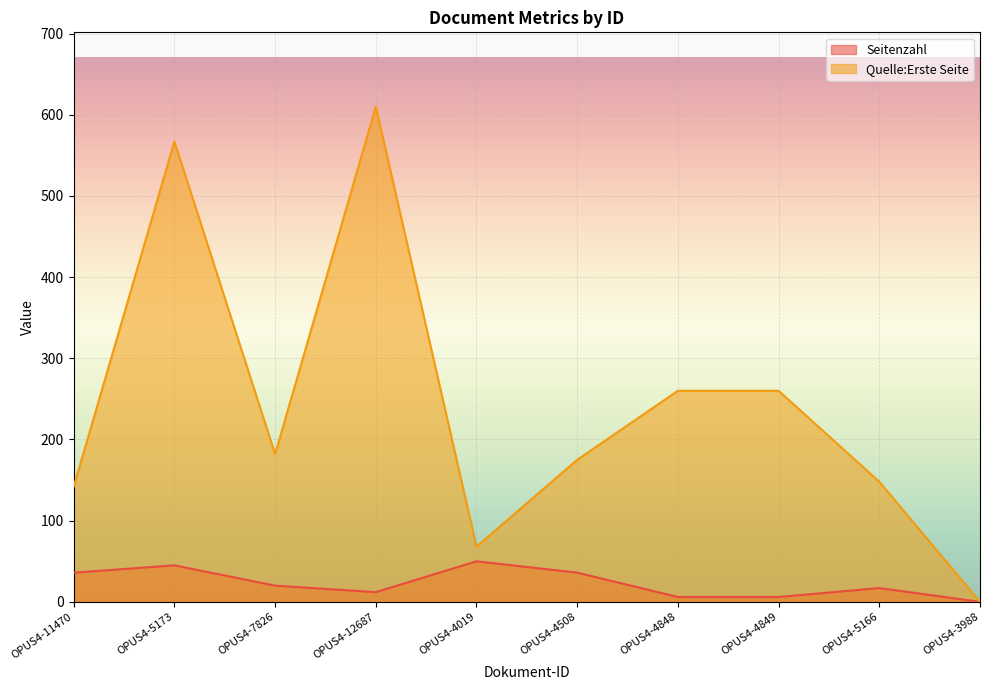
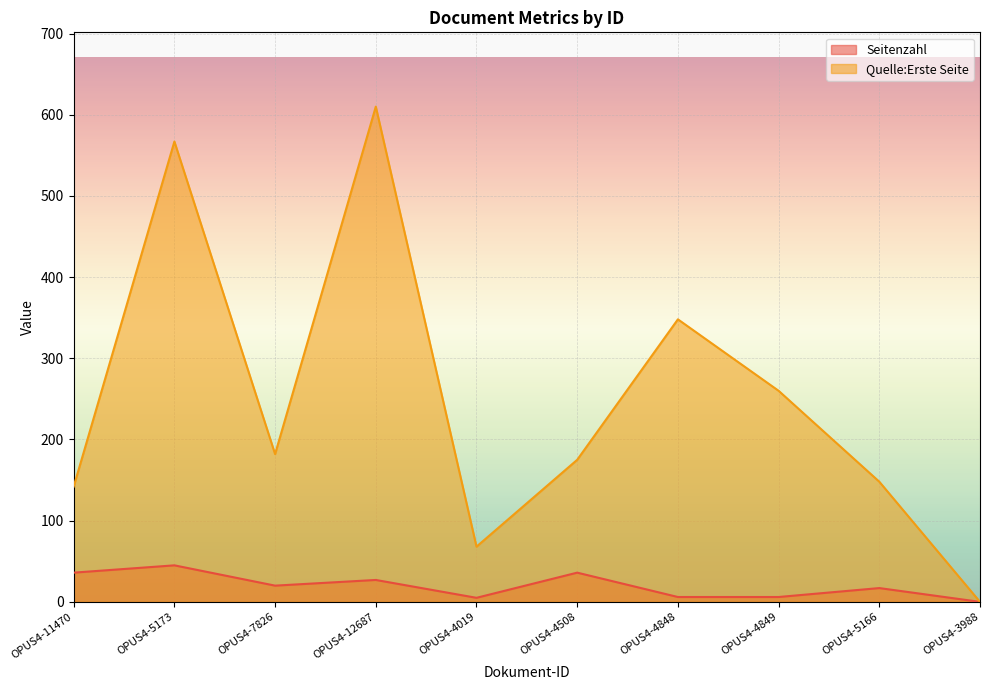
  {
    "Seitenzahl": {
      "OPUS4-11470": 40,
      "OPUS4-5173": 50,
      "OPUS4-7826": 20,
-     "OPUS4-12687": 10,
-     "OPUS4-4019": 50,
+     "OPUS4-12687": 30,
+     "OPUS4-4019": 10,
      "OPUS4-4508": 40,
      "OPUS4-4848": 10,
      "OPUS4-4849": 10,
      "OPUS4-5166": 20
    },
    "Quelle:Erste Seite": {
      "OPUS4-11470": 140,
      "OPUS4-5173": 570,
      "OPUS4-7826": 180,
      "OPUS4-12687": 610,
      "OPUS4-4019": 70,
      "OPUS4-4508": 180,
-     "OPUS4-4848": 260,
+     "OPUS4-4848": 350,
      "OPUS4-4849": 260,
      "OPUS4-5166": 150
    }
  }
